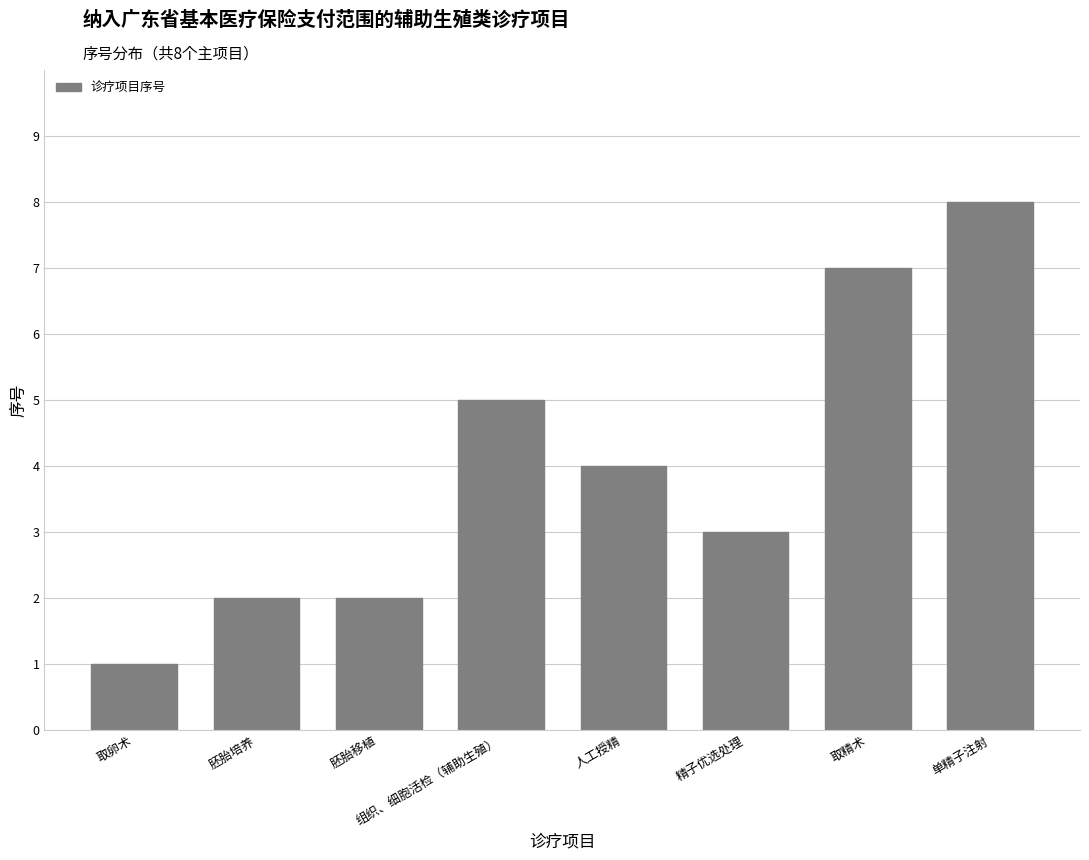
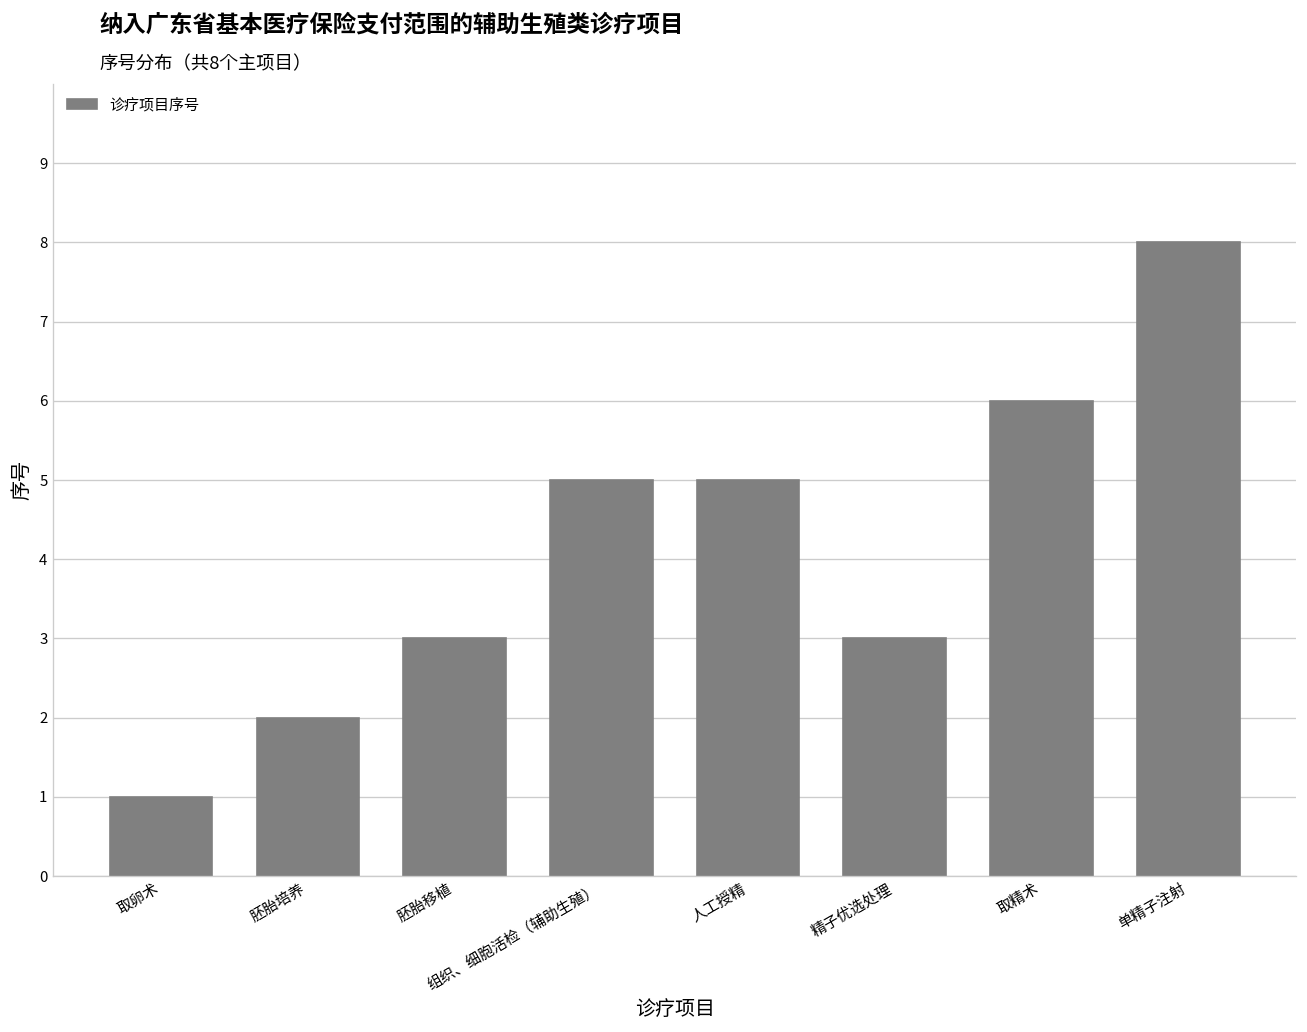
  {
    "取卵术": 1,
    "胚胎培养": 2,
-   "胚胎移植": 2,
+   "胚胎移植": 3,
    "组织、细胞活检（辅助生殖）": 5,
-   "人工授精": 4,
+   "人工授精": 5,
    "精子优选处理": 3,
-   "取精术": 7,
+   "取精术": 6,
    "单精子注射": 8
  }
